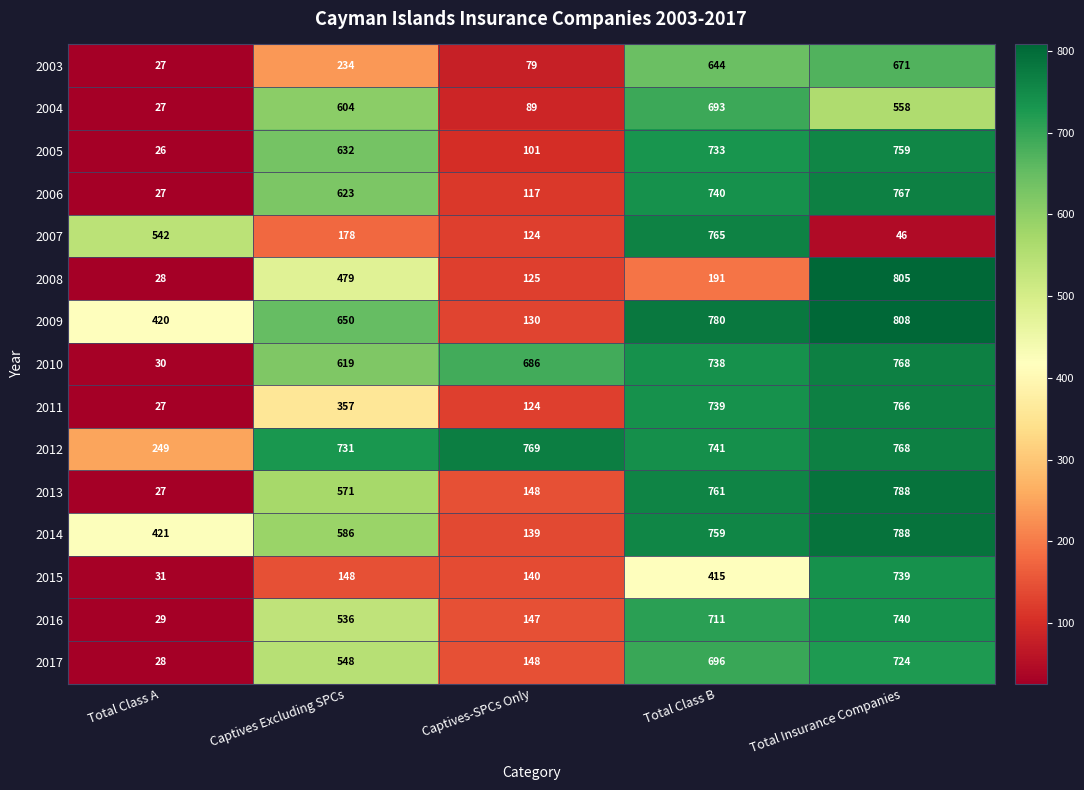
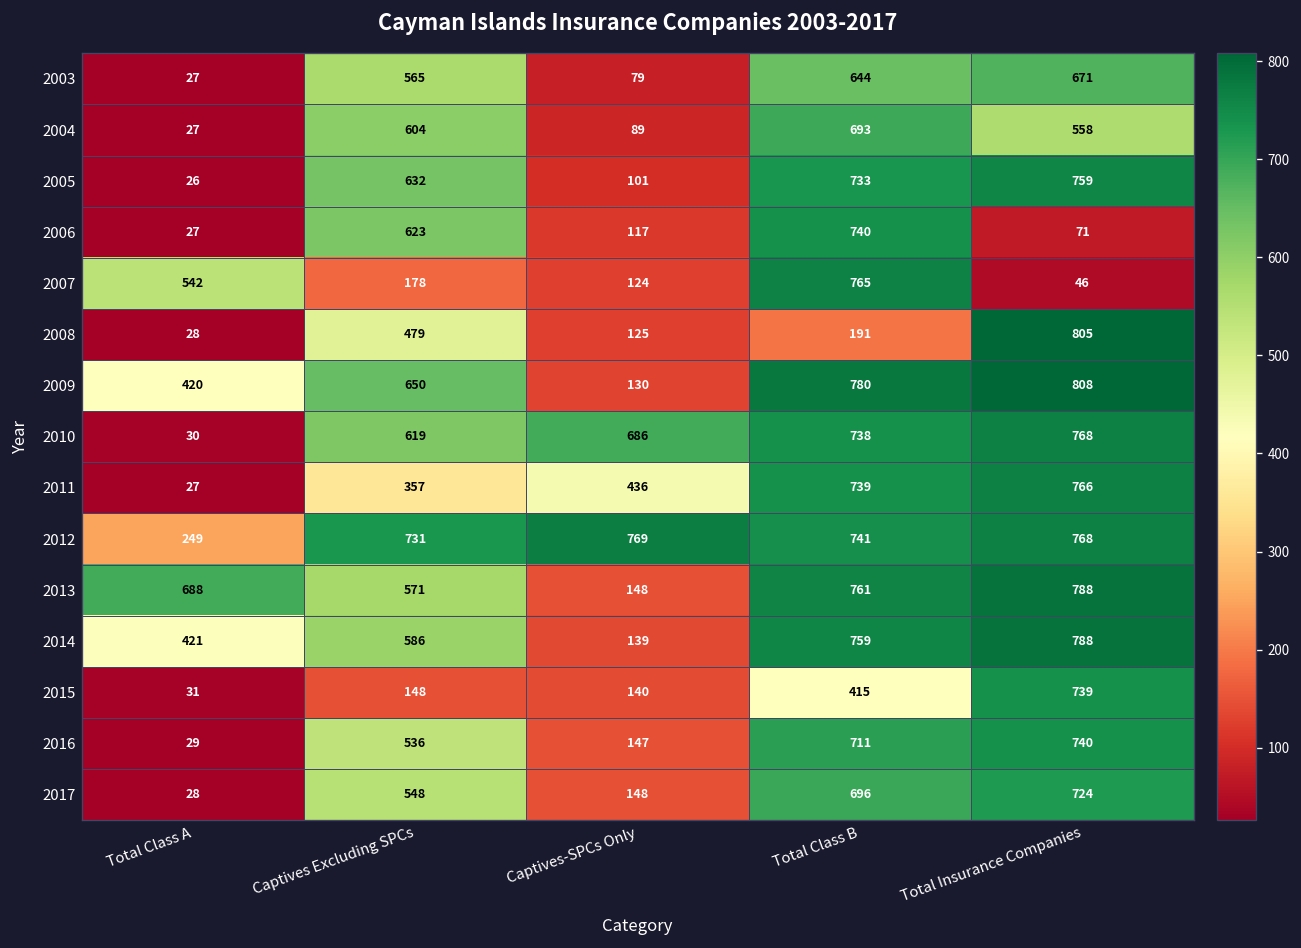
  {
    "2003": {
      "Total Class A": 27,
-     "Captives Excluding SPCs": 234,
+     "Captives Excluding SPCs": 565,
      "Captives-SPCs Only": 79,
      "Total Class B": 644,
      "Total Insurance Companies": 671
    },
    "2004": {
      "Total Class A": 27,
      "Captives Excluding SPCs": 604,
      "Captives-SPCs Only": 89,
      "Total Class B": 693,
      "Total Insurance Companies": 558
    },
    "2005": {
      "Total Class A": 26,
      "Captives Excluding SPCs": 632,
      "Captives-SPCs Only": 101,
      "Total Class B": 733,
      "Total Insurance Companies": 759
    },
    "2006": {
      "Total Class A": 27,
      "Captives Excluding SPCs": 623,
      "Captives-SPCs Only": 117,
      "Total Class B": 740,
-     "Total Insurance Companies": 767
+     "Total Insurance Companies": 71
    },
    "2007": {
      "Total Class A": 542,
      "Captives Excluding SPCs": 178,
      "Captives-SPCs Only": 124,
      "Total Class B": 765,
      "Total Insurance Companies": 46
    },
    "2008": {
      "Total Class A": 28,
      "Captives Excluding SPCs": 479,
      "Captives-SPCs Only": 125,
      "Total Class B": 191,
      "Total Insurance Companies": 805
    },
    "2009": {
      "Total Class A": 420,
      "Captives Excluding SPCs": 650,
      "Captives-SPCs Only": 130,
      "Total Class B": 780,
      "Total Insurance Companies": 808
    },
    "2010": {
      "Total Class A": 30,
      "Captives Excluding SPCs": 619,
      "Captives-SPCs Only": 686,
      "Total Class B": 738,
      "Total Insurance Companies": 768
    },
    "2011": {
      "Total Class A": 27,
      "Captives Excluding SPCs": 357,
-     "Captives-SPCs Only": 124,
+     "Captives-SPCs Only": 436,
      "Total Class B": 739,
      "Total Insurance Companies": 766
    },
    "2012": {
      "Total Class A": 249,
      "Captives Excluding SPCs": 731,
      "Captives-SPCs Only": 769,
      "Total Class B": 741,
      "Total Insurance Companies": 768
    },
    "2013": {
-     "Total Class A": 27,
+     "Total Class A": 688,
      "Captives Excluding SPCs": 571,
      "Captives-SPCs Only": 148,
      "Total Class B": 761,
      "Total Insurance Companies": 788
    },
    "2014": {
      "Total Class A": 421,
      "Captives Excluding SPCs": 586,
      "Captives-SPCs Only": 139,
      "Total Class B": 759,
      "Total Insurance Companies": 788
    },
    "2015": {
      "Total Class A": 31,
      "Captives Excluding SPCs": 148,
      "Captives-SPCs Only": 140,
      "Total Class B": 415,
      "Total Insurance Companies": 739
    },
    "2016": {
      "Total Class A": 29,
      "Captives Excluding SPCs": 536,
      "Captives-SPCs Only": 147,
      "Total Class B": 711,
      "Total Insurance Companies": 740
    },
    "2017": {
      "Total Class A": 28,
      "Captives Excluding SPCs": 548,
      "Captives-SPCs Only": 148,
      "Total Class B": 696,
      "Total Insurance Companies": 724
    }
  }
